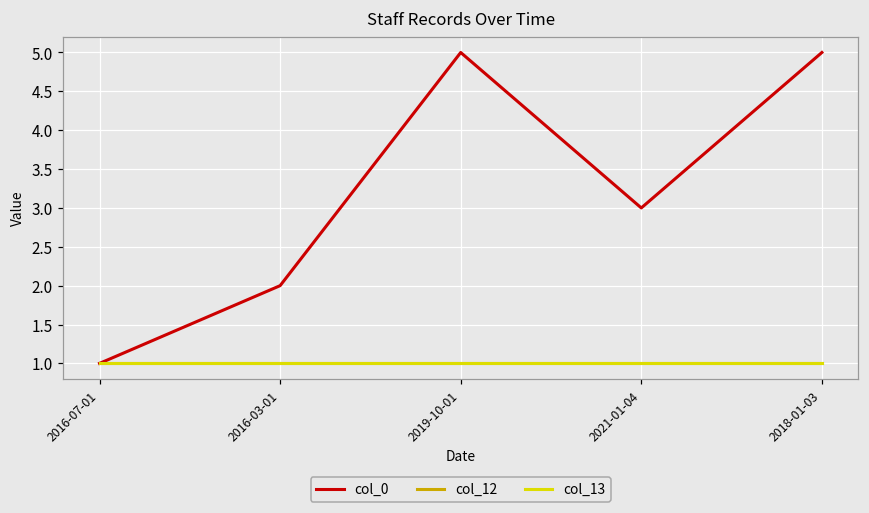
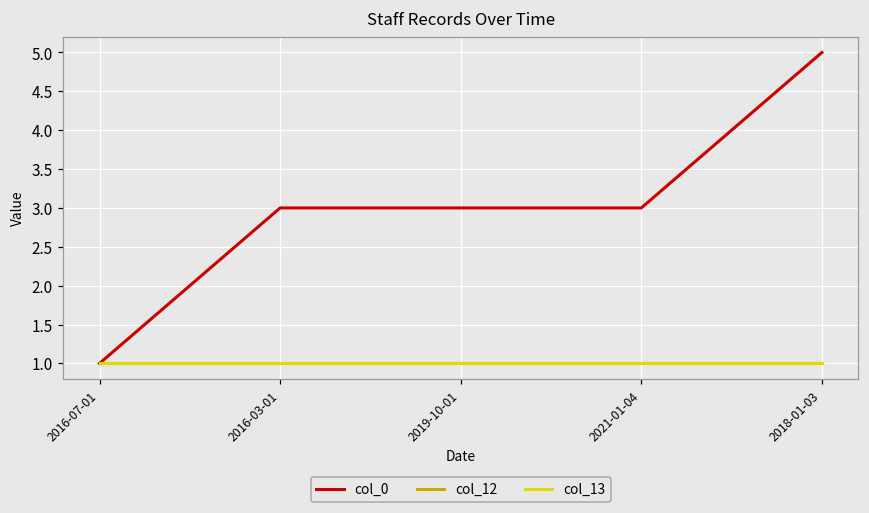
  {
    "col_0": {
-     "2016-03-01": 2,
-     "2019-10-01": 5,
+     "2016-03-01": 3,
+     "2019-10-01": 3,
      "2021-01-04": 3,
      "2018-01-03": 5
    },
    "col_13": {
      "2016-03-01": 1,
      "2019-10-01": 1,
      "2021-01-04": 1,
      "2018-01-03": 1
    }
  }
